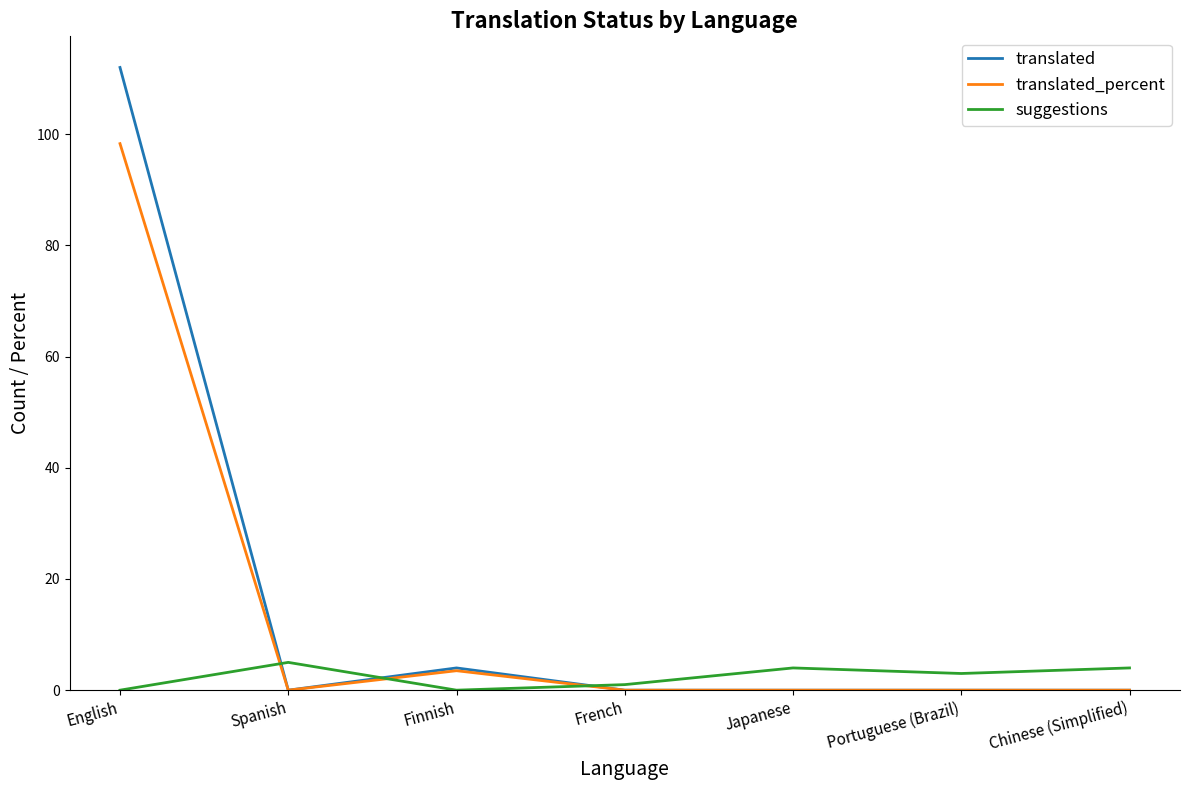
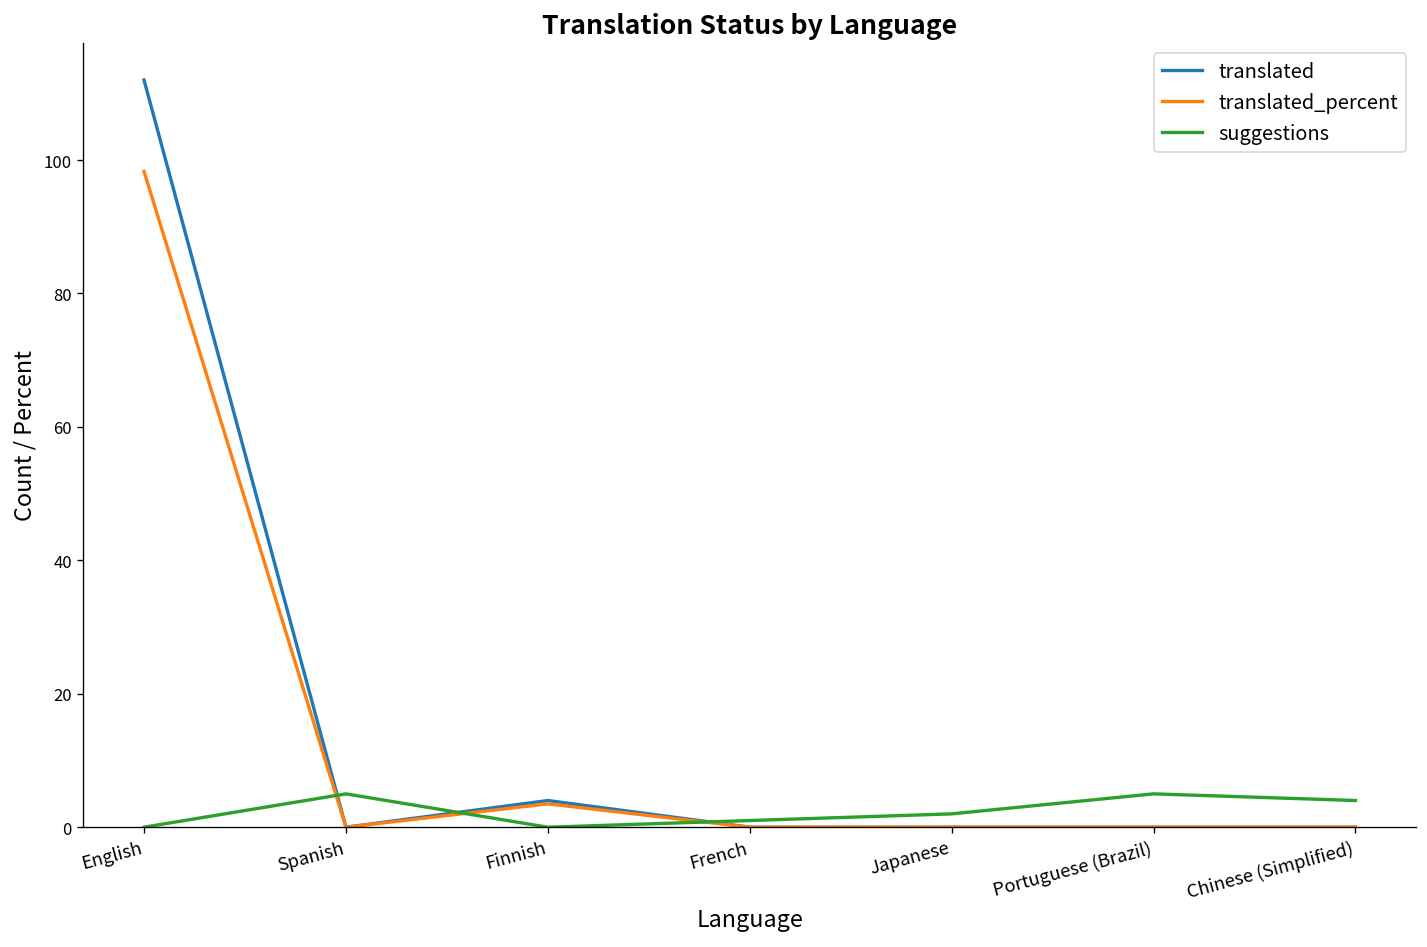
  {
    "translated": {
      "English": 112,
      "Finnish": 4
    },
    "translated_percent": {
      "English": 98,
      "Finnish": 4
    },
    "suggestions": {
      "English": 0,
      "Spanish": 5,
      "Finnish": 0,
      "French": 1,
-     "Japanese": 4,
-     "Portuguese (Brazil)": 3,
+     "Japanese": 2,
+     "Portuguese (Brazil)": 5,
      "Chinese (Simplified)": 4
    }
  }
